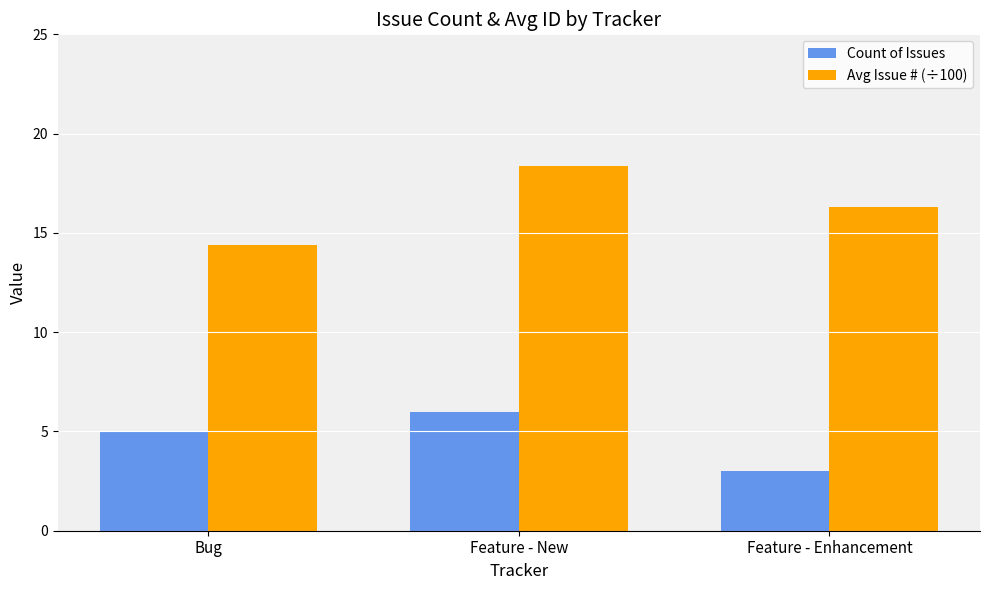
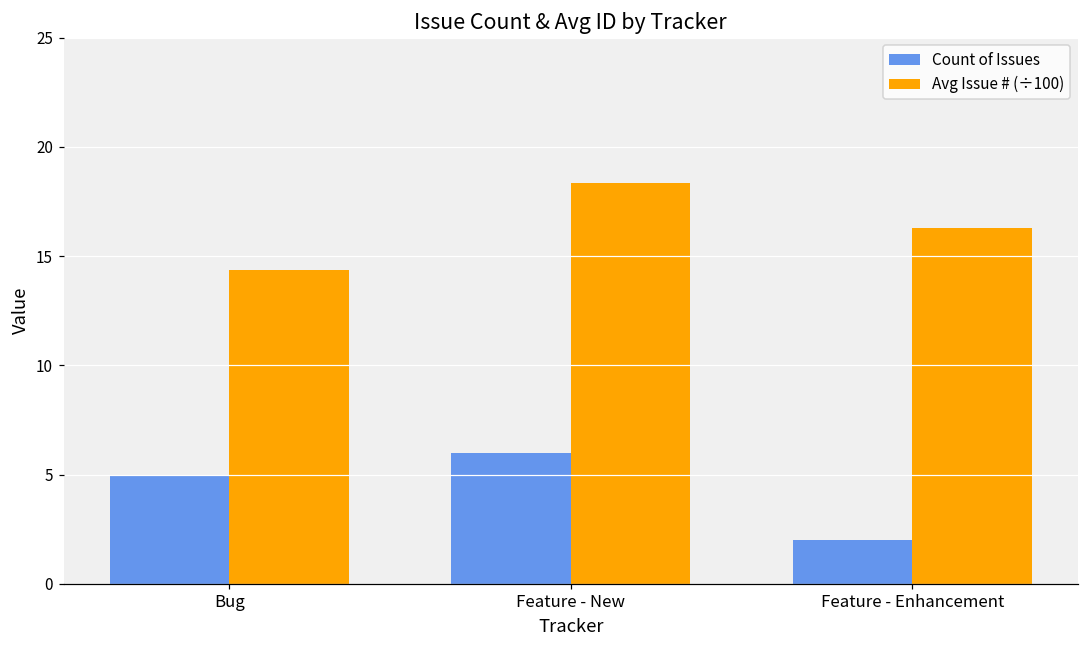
  {
    "Count of Issues": {
      "Bug": 5,
      "Feature - New": 6,
-     "Feature - Enhancement": 3
+     "Feature - Enhancement": 2
    },
    "Avg Issue # (÷100)": {
      "Bug": 14.4,
      "Feature - New": 18.4,
      "Feature - Enhancement": 16.3
    }
  }
